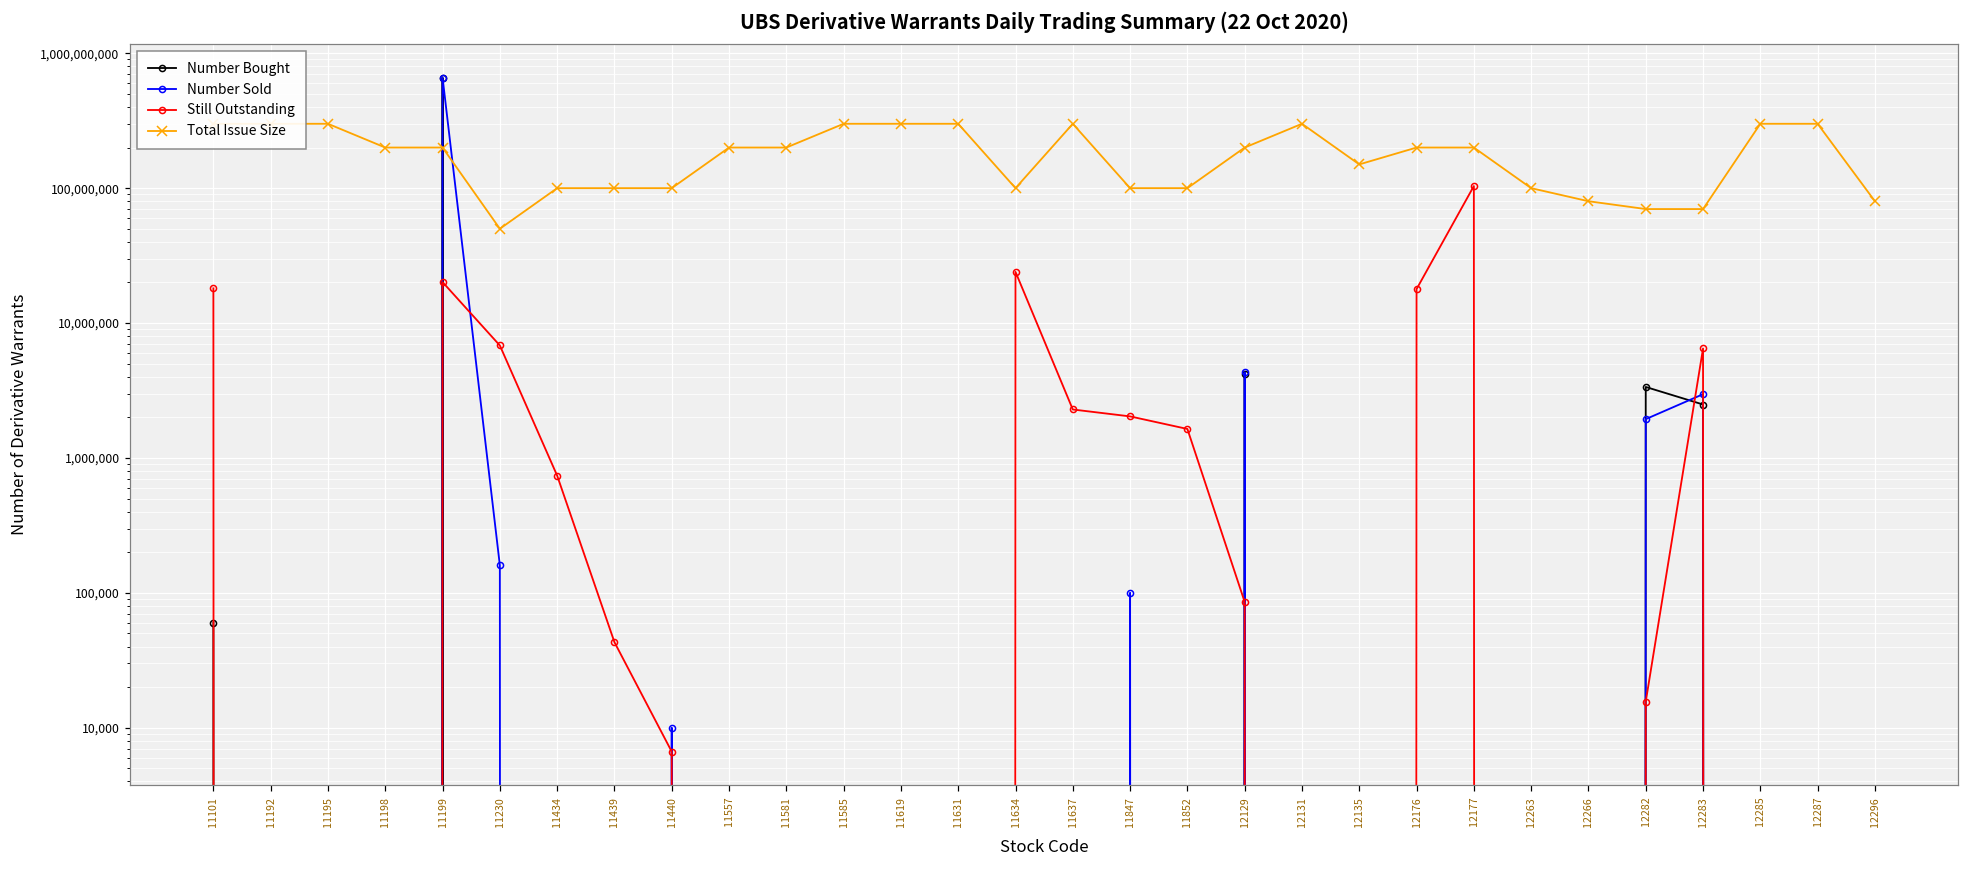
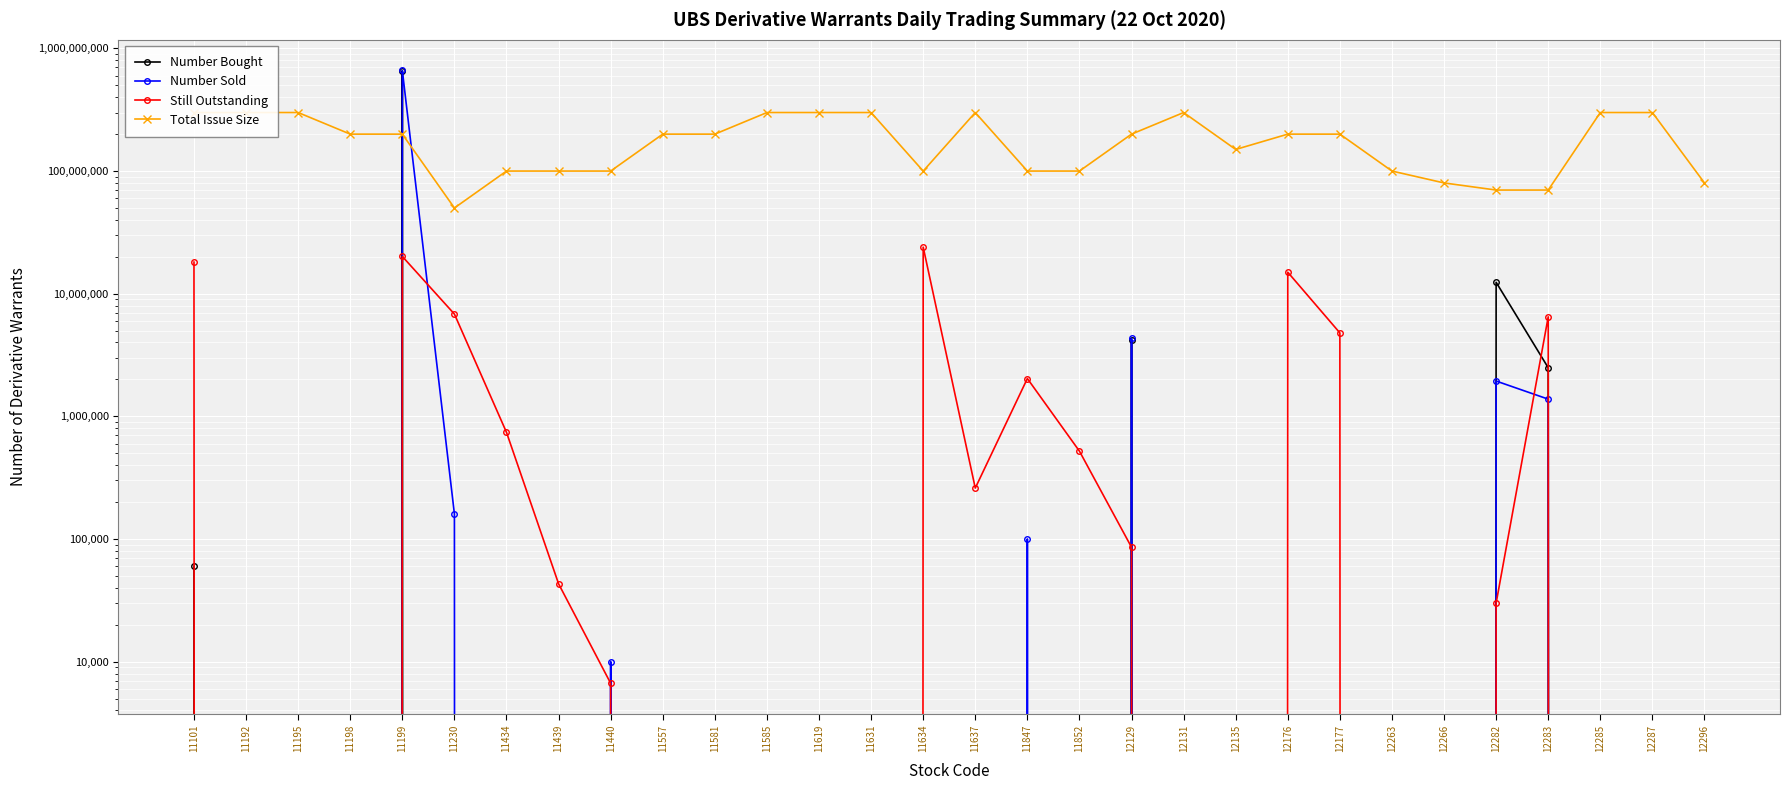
  {
    "Number Bought": {
      "11101": "60,000",
-     "12282": "3,400,000",
+     "12282": "12,000,000",
      "12283": "2,500,000"
    },
    "Number Sold": {
      "11230": "160,000",
      "11440": "10,000",
      "11847": "100,000",
      "12282": "1,900,000",
-     "12283": "3,000,000"
+     "12283": "1,400,000"
    },
    "Still Outstanding": {
      "11101": "18,000,000",
      "11199": "20,000,000",
      "11230": "7,000,000",
      "11434": "700,000",
      "11439": "43,000",
      "11440": "7,000",
      "11634": "24,000,000",
-     "11637": "2,300,000",
+     "11637": "260,000",
      "11847": "2,000,000",
-     "11852": "1,600,000",
+     "11852": "520,000",
      "12129": "90,000",
-     "12176": "18,000,000",
-     "12177": "100,000,000",
-     "12282": "16,000",
+     "12176": "15,000,000",
+     "12177": "4,800,000",
+     "12282": "30,000",
      "12283": "6,000,000"
    },
    "Total Issue Size": {
      "11195": "300,000,000",
      "11198": "200,000,000",
      "11199": "200,000,000",
      "11230": "50,000,000",
      "11434": "100,000,000",
      "11439": "100,000,000",
      "11440": "100,000,000",
      "11557": "200,000,000",
      "11581": "200,000,000",
      "11585": "300,000,000",
      "11619": "300,000,000",
      "11631": "300,000,000",
      "11634": "100,000,000",
      "11637": "300,000,000",
      "11847": "100,000,000",
      "11852": "100,000,000",
      "12129": "200,000,000",
      "12131": "300,000,000",
      "12135": "150,000,000",
      "12176": "200,000,000",
      "12177": "200,000,000",
      "12263": "100,000,000",
      "12266": "80,000,000",
      "12282": "70,000,000",
      "12283": "70,000,000",
      "12285": "300,000,000",
      "12287": "300,000,000",
      "12296": "80,000,000"
    }
  }
